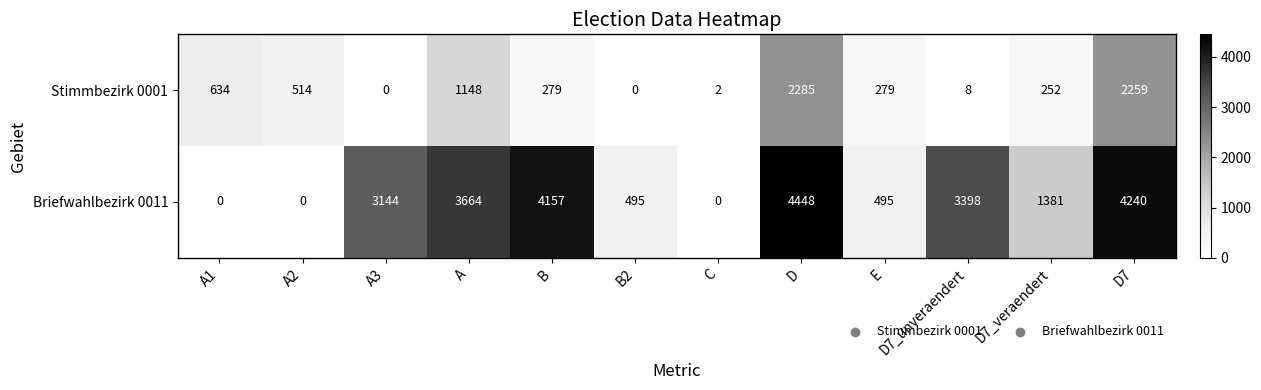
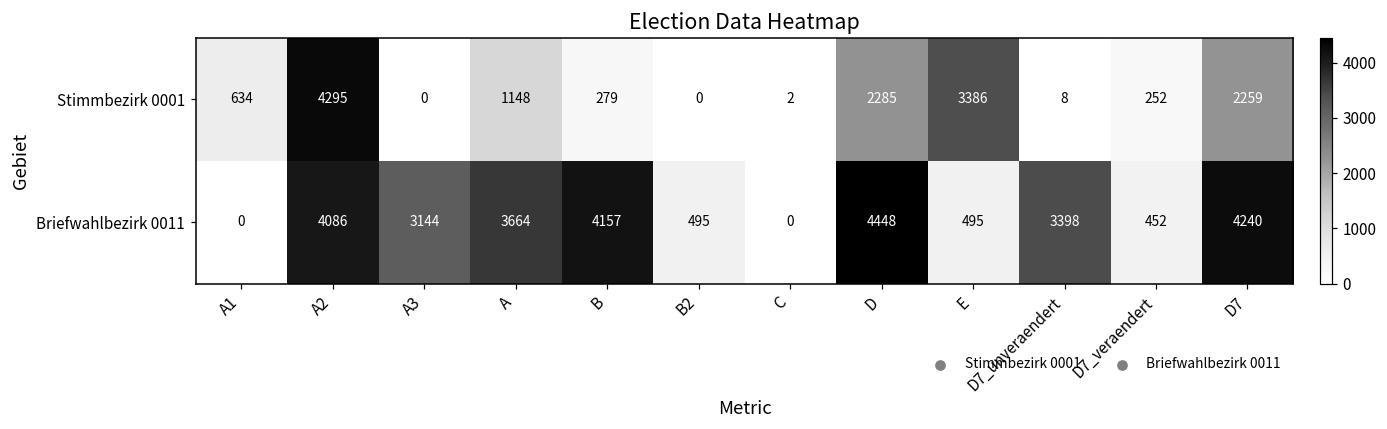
  {
    "Stimmbezirk 0001": {
      "A1": 634,
-     "A2": 514,
+     "A2": 4295,
      "A3": 0,
      "A": 1148,
      "B": 279,
      "B2": 0,
      "C": 2,
      "D": 2285,
-     "E": 279,
+     "E": 3386,
      "D7_unveraendert": 8,
      "D7_veraendert": 252,
      "D7": 2259
    },
    "Briefwahlbezirk 0011": {
      "A1": 0,
-     "A2": 0,
+     "A2": 4086,
      "A3": 3144,
      "A": 3664,
      "B": 4157,
      "B2": 495,
      "C": 0,
      "D": 4448,
      "E": 495,
      "D7_unveraendert": 3398,
-     "D7_veraendert": 1381,
+     "D7_veraendert": 452,
      "D7": 4240
    }
  }
